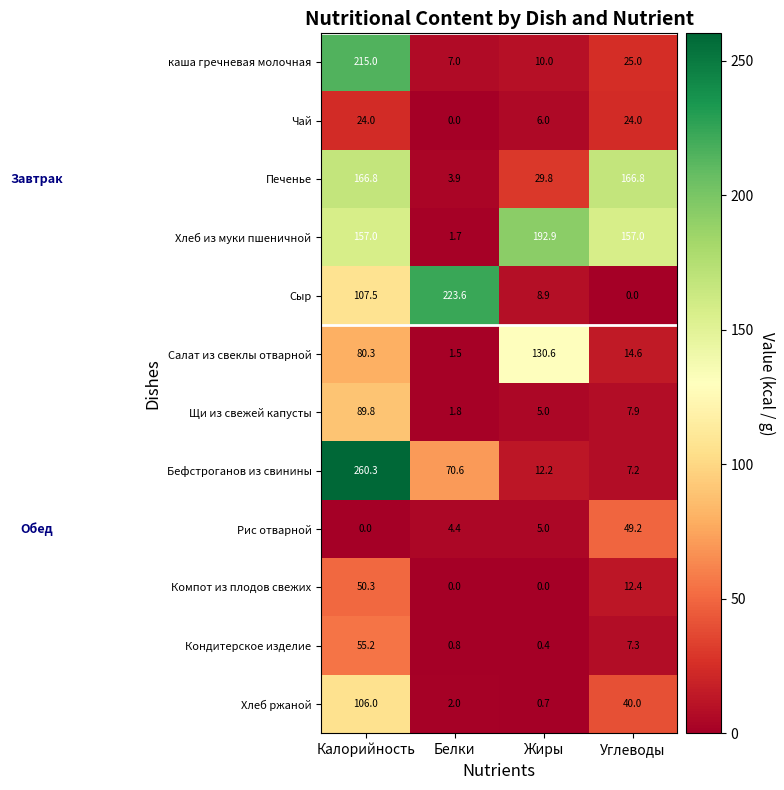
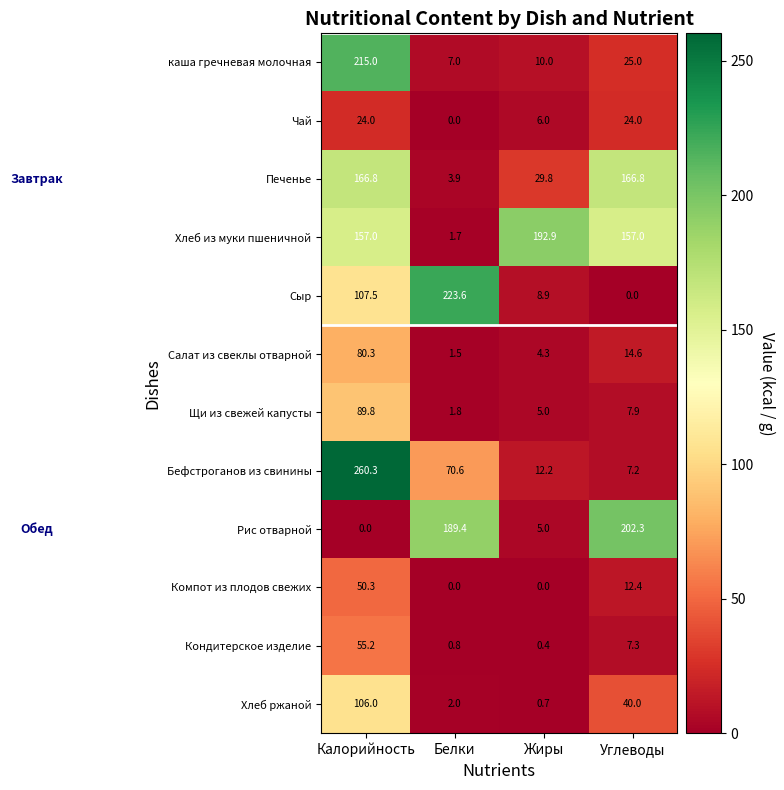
  {
    "каша гречневая молочная": {
      "Калорийность": 215.0,
      "Белки": 7.0,
      "Жиры": 10.0,
      "Углеводы": 25.0
    },
    "Чай": {
      "Калорийность": 24.0,
      "Белки": 0.0,
      "Жиры": 6.0,
      "Углеводы": 24.0
    },
    "Печенье": {
      "Калорийность": 166.8,
      "Белки": 3.9,
      "Жиры": 29.8,
      "Углеводы": 166.8
    },
    "Хлеб из муки пшеничной": {
      "Калорийность": 157.0,
      "Белки": 1.7,
      "Жиры": 192.9,
      "Углеводы": 157.0
    },
    "Сыр": {
      "Калорийность": 107.5,
      "Белки": 223.6,
      "Жиры": 8.9,
      "Углеводы": 0.0
    },
    "Салат из свеклы отварной": {
      "Калорийность": 80.3,
      "Белки": 1.5,
-     "Жиры": 130.6,
+     "Жиры": 4.3,
      "Углеводы": 14.6
    },
    "Щи из свежей капусты": {
      "Калорийность": 89.8,
      "Белки": 1.8,
      "Жиры": 5.0,
      "Углеводы": 7.9
    },
    "Бефстроганов из свинины": {
      "Калорийность": 260.3,
      "Белки": 70.6,
      "Жиры": 12.2,
      "Углеводы": 7.2
    },
    "Рис отварной": {
      "Калорийность": 0.0,
-     "Белки": 4.4,
+     "Белки": 189.4,
      "Жиры": 5.0,
-     "Углеводы": 49.2
+     "Углеводы": 202.3
    },
    "Компот из плодов свежих": {
      "Калорийность": 50.3,
      "Белки": 0.0,
      "Жиры": 0.0,
      "Углеводы": 12.4
    },
    "Кондитерское изделие": {
      "Калорийность": 55.2,
      "Белки": 0.8,
      "Жиры": 0.4,
      "Углеводы": 7.3
    },
    "Хлеб ржаной": {
      "Калорийность": 106.0,
      "Белки": 2.0,
      "Жиры": 0.7,
      "Углеводы": 40.0
    }
  }
